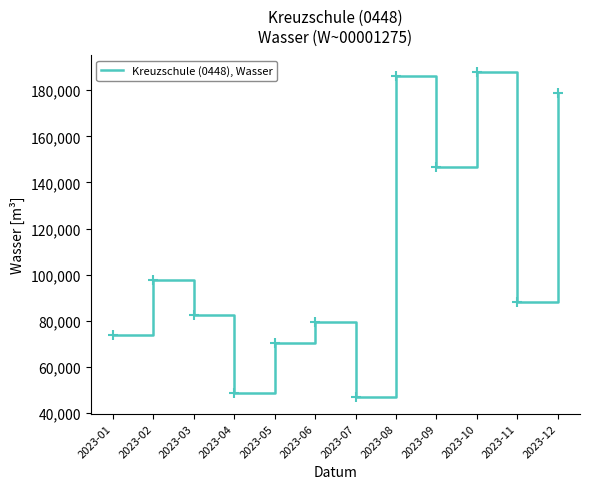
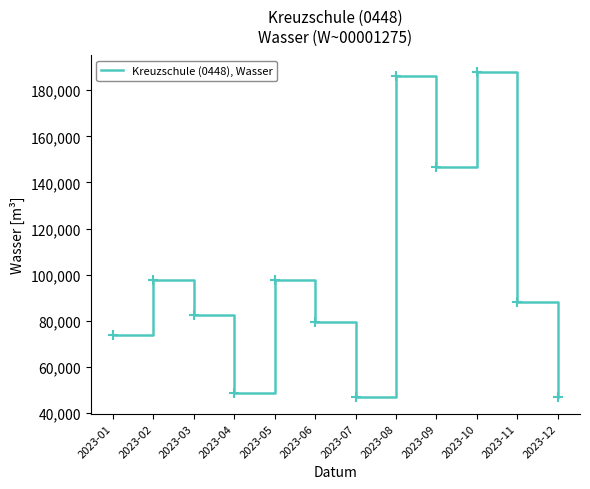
  {
    "2023-01": "74,000",
    "2023-02": "98,000",
    "2023-03": "83,000",
    "2023-04": "49,000",
-   "2023-05": "71,000",
+   "2023-05": "98,000",
    "2023-06": "79,000",
    "2023-07": "47,000",
    "2023-08": "186,000",
    "2023-09": "147,000",
    "2023-10": "188,000",
    "2023-11": "88,000",
-   "2023-12": "179,000"
+   "2023-12": "47,000"
  }
